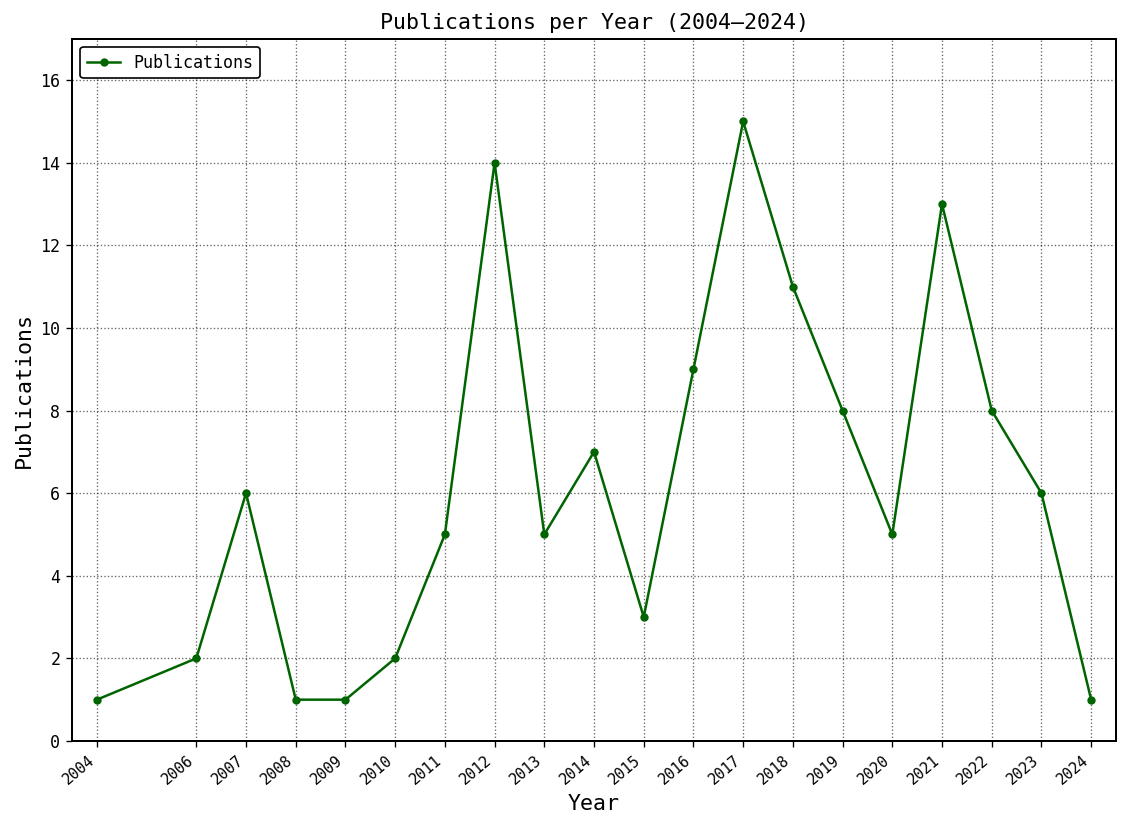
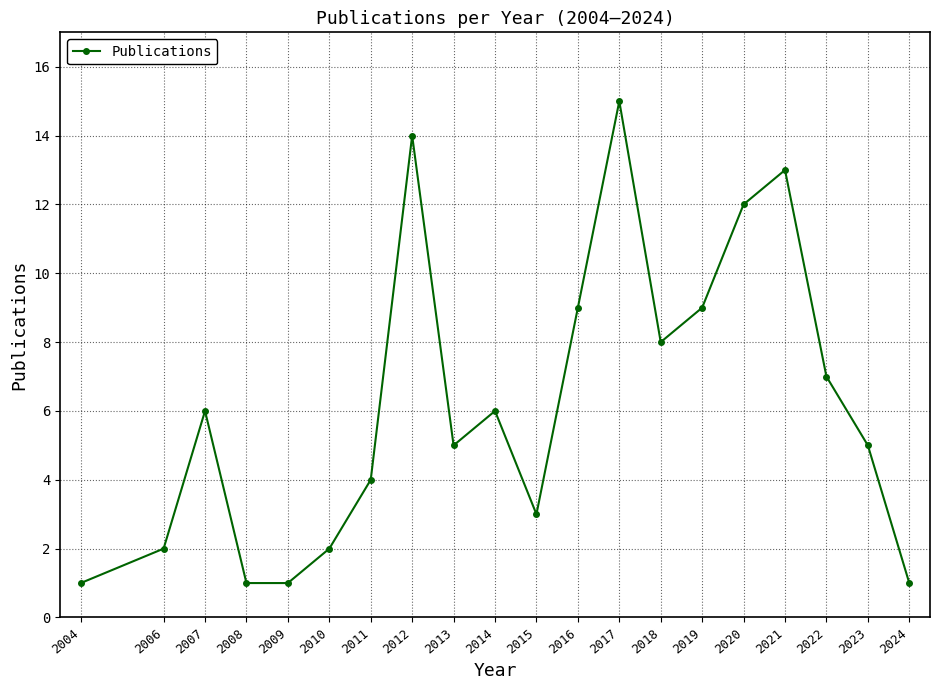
  {
    "2004": 1,
    "2006": 2,
    "2007": 6,
    "2008": 1,
    "2009": 1,
    "2010": 2,
-   "2011": 5,
+   "2011": 4,
    "2012": 14,
    "2013": 5,
-   "2014": 7,
+   "2014": 6,
    "2015": 3,
    "2016": 9,
    "2017": 15,
-   "2018": 11,
-   "2019": 8,
-   "2020": 5,
+   "2018": 8,
+   "2019": 9,
+   "2020": 12,
    "2021": 13,
-   "2022": 8,
-   "2023": 6,
+   "2022": 7,
+   "2023": 5,
    "2024": 1
  }
